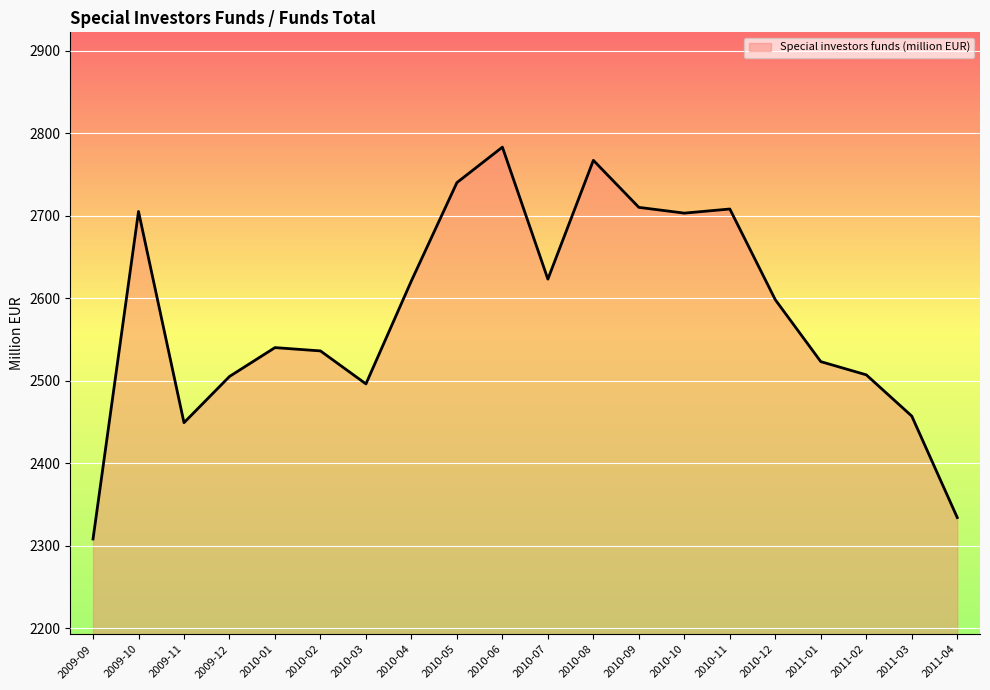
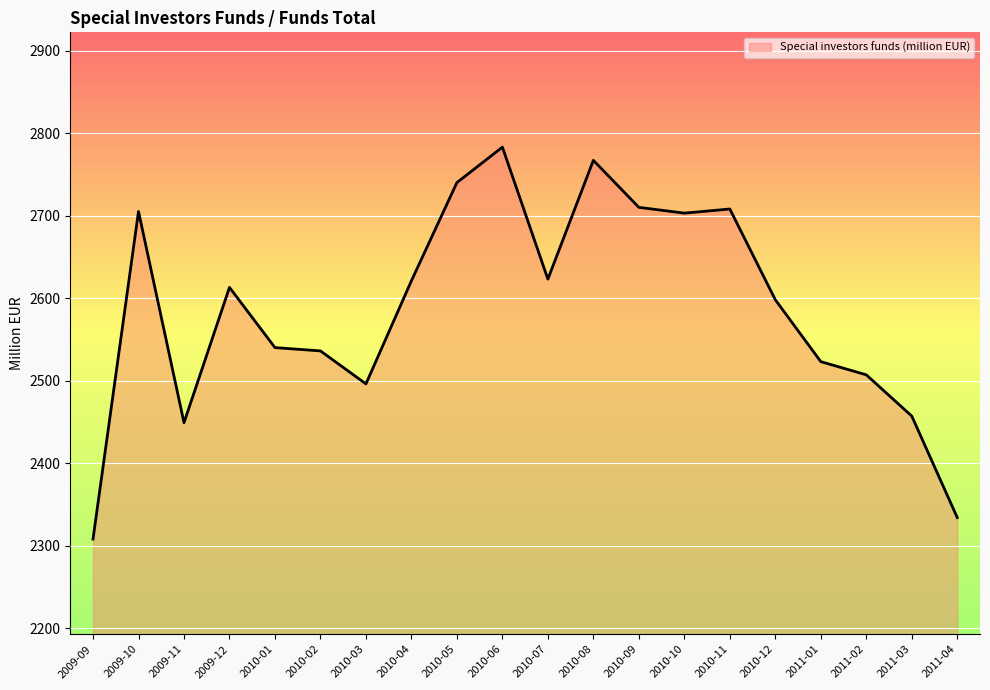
  {
    "2009-09": 2310,
    "2009-10": 2710,
    "2009-11": 2450,
-   "2009-12": 2510,
+   "2009-12": 2610,
    "2010-01": 2540,
    "2010-02": 2540,
    "2010-03": 2500,
    "2010-04": 2620,
    "2010-05": 2740,
    "2010-06": 2780,
    "2010-07": 2620,
    "2010-08": 2770,
    "2010-09": 2710,
    "2010-10": 2700,
    "2010-11": 2710,
    "2010-12": 2600,
    "2011-01": 2520,
    "2011-02": 2510,
    "2011-03": 2460,
    "2011-04": 2330
  }
